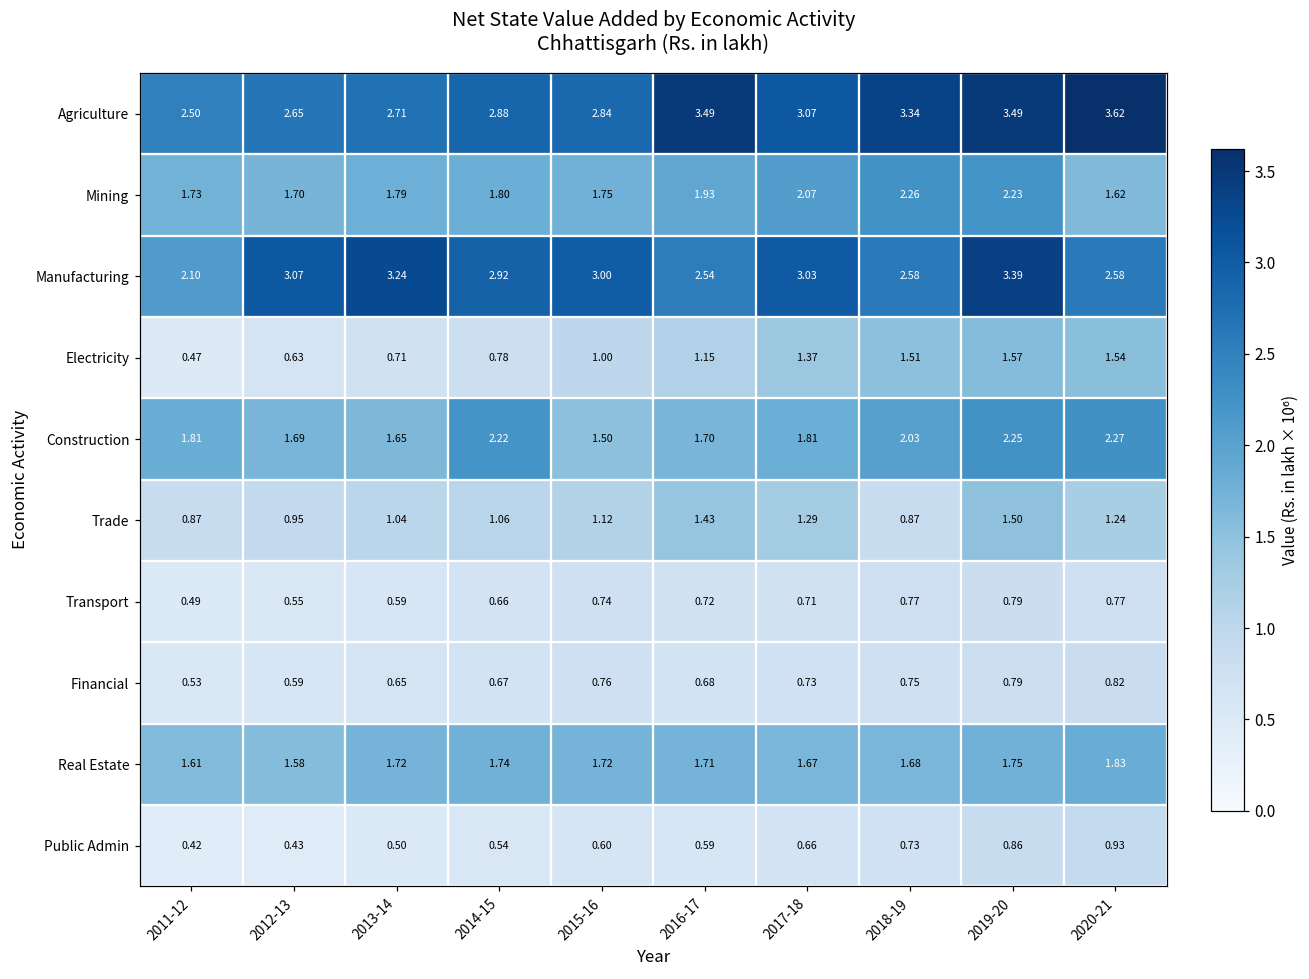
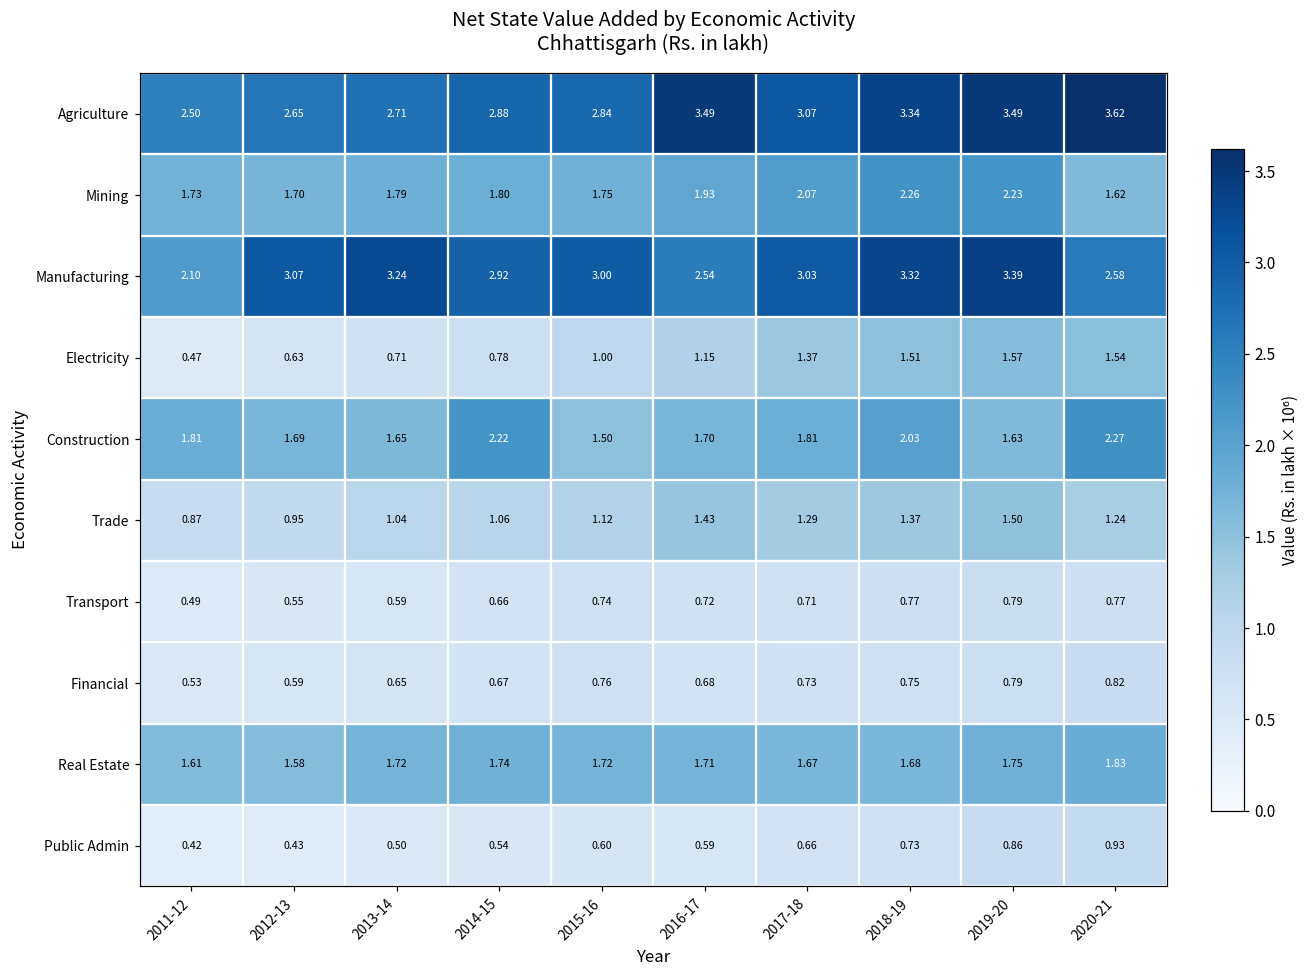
  {
    "Agriculture": {
      "2011-12": 2.50,
      "2012-13": 2.65,
      "2013-14": 2.71,
      "2014-15": 2.88,
      "2015-16": 2.84,
      "2016-17": 3.49,
      "2017-18": 3.07,
      "2018-19": 3.34,
      "2019-20": 3.49,
      "2020-21": 3.62
    },
    "Mining": {
      "2011-12": 1.73,
      "2012-13": 1.70,
      "2013-14": 1.79,
      "2014-15": 1.80,
      "2015-16": 1.75,
      "2016-17": 1.93,
      "2017-18": 2.07,
      "2018-19": 2.26,
      "2019-20": 2.23,
      "2020-21": 1.62
    },
    "Manufacturing": {
      "2011-12": 2.10,
      "2012-13": 3.07,
      "2013-14": 3.24,
      "2014-15": 2.92,
      "2015-16": 3.00,
      "2016-17": 2.54,
      "2017-18": 3.03,
-     "2018-19": 2.58,
+     "2018-19": 3.32,
      "2019-20": 3.39,
      "2020-21": 2.58
    },
    "Electricity": {
      "2011-12": 0.47,
      "2012-13": 0.63,
      "2013-14": 0.71,
      "2014-15": 0.78,
      "2015-16": 1.00,
      "2016-17": 1.15,
      "2017-18": 1.37,
      "2018-19": 1.51,
      "2019-20": 1.57,
      "2020-21": 1.54
    },
    "Construction": {
      "2011-12": 1.81,
      "2012-13": 1.69,
      "2013-14": 1.65,
      "2014-15": 2.22,
      "2015-16": 1.50,
      "2016-17": 1.70,
      "2017-18": 1.81,
      "2018-19": 2.03,
-     "2019-20": 2.25,
+     "2019-20": 1.63,
      "2020-21": 2.27
    },
    "Trade": {
      "2011-12": 0.87,
      "2012-13": 0.95,
      "2013-14": 1.04,
      "2014-15": 1.06,
      "2015-16": 1.12,
      "2016-17": 1.43,
      "2017-18": 1.29,
-     "2018-19": 0.87,
+     "2018-19": 1.37,
      "2019-20": 1.50,
      "2020-21": 1.24
    },
    "Transport": {
      "2011-12": 0.49,
      "2012-13": 0.55,
      "2013-14": 0.59,
      "2014-15": 0.66,
      "2015-16": 0.74,
      "2016-17": 0.72,
      "2017-18": 0.71,
      "2018-19": 0.77,
      "2019-20": 0.79,
      "2020-21": 0.77
    },
    "Financial": {
      "2011-12": 0.53,
      "2012-13": 0.59,
      "2013-14": 0.65,
      "2014-15": 0.67,
      "2015-16": 0.76,
      "2016-17": 0.68,
      "2017-18": 0.73,
      "2018-19": 0.75,
      "2019-20": 0.79,
      "2020-21": 0.82
    },
    "Real Estate": {
      "2011-12": 1.61,
      "2012-13": 1.58,
      "2013-14": 1.72,
      "2014-15": 1.74,
      "2015-16": 1.72,
      "2016-17": 1.71,
      "2017-18": 1.67,
      "2018-19": 1.68,
      "2019-20": 1.75,
      "2020-21": 1.83
    },
    "Public Admin": {
      "2011-12": 0.42,
      "2012-13": 0.43,
      "2013-14": 0.50,
      "2014-15": 0.54,
      "2015-16": 0.60,
      "2016-17": 0.59,
      "2017-18": 0.66,
      "2018-19": 0.73,
      "2019-20": 0.86,
      "2020-21": 0.93
    }
  }
